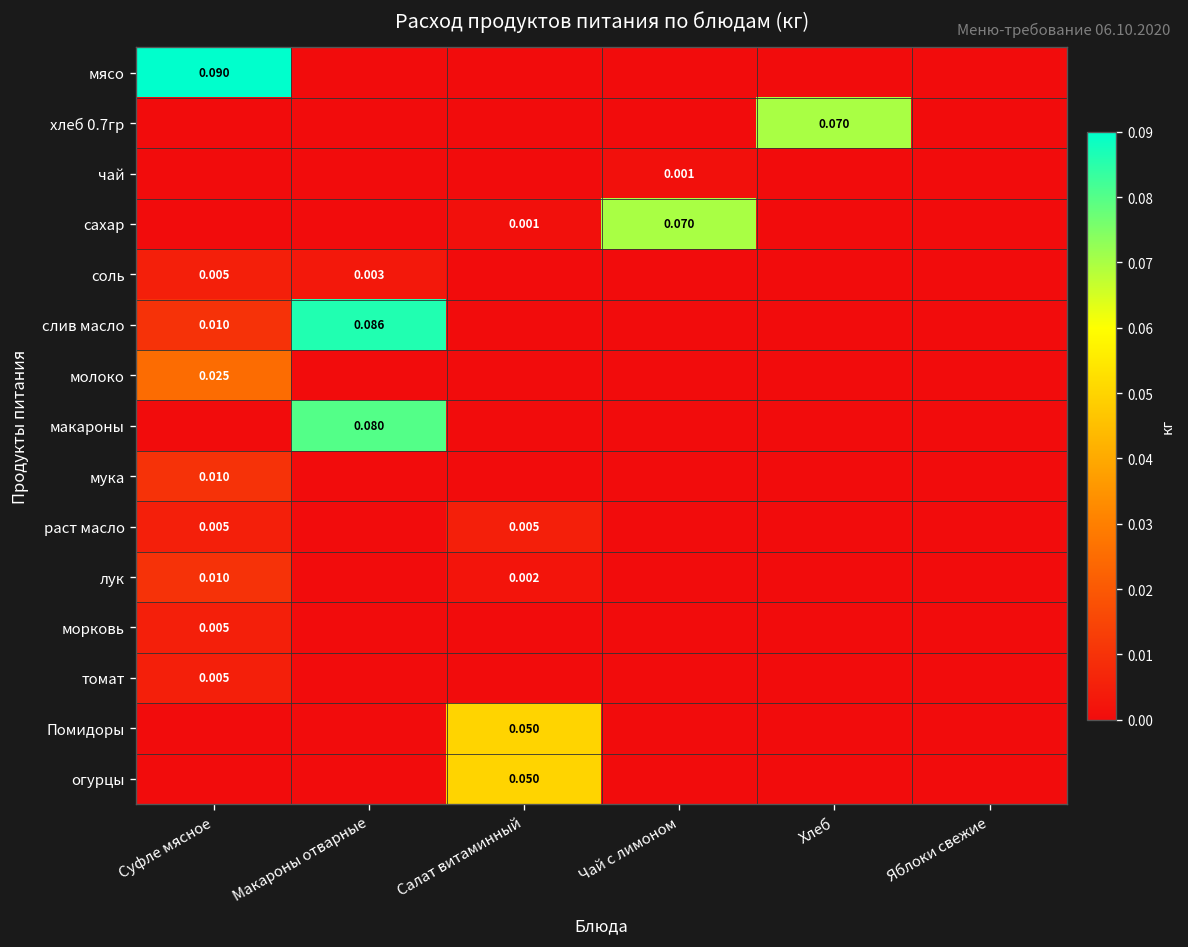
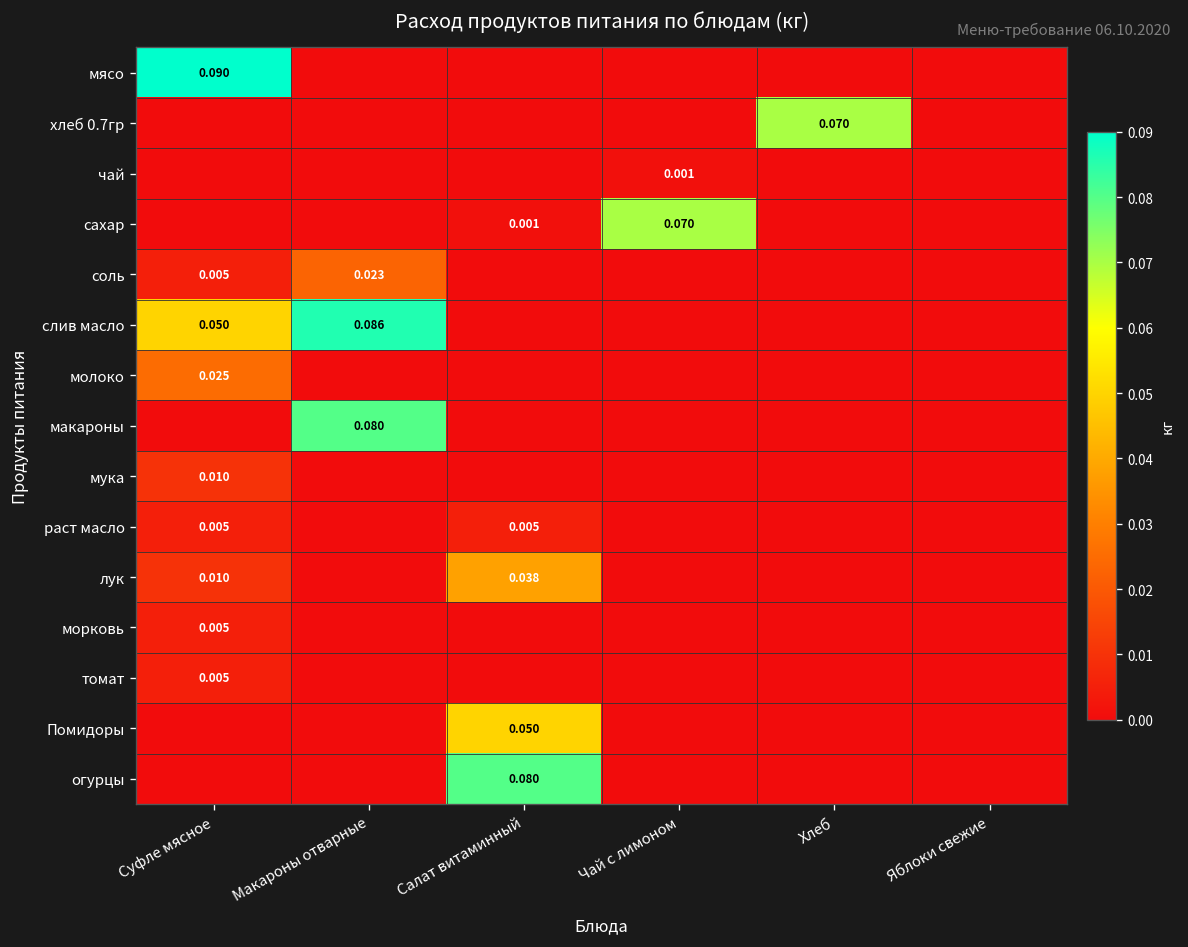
  {
    "мясо": {
      "Суфле мясное": 0.090
    },
    "хлеб 0.7гр": {
      "Хлеб": 0.070
    },
    "чай": {
      "Чай с лимоном": 0.001
    },
    "сахар": {
      "Салат витаминный": 0.001,
      "Чай с лимоном": 0.070
    },
    "соль": {
      "Суфле мясное": 0.005,
-     "Макароны отварные": 0.003
+     "Макароны отварные": 0.023
    },
    "слив масло": {
-     "Суфле мясное": 0.010,
+     "Суфле мясное": 0.050,
      "Макароны отварные": 0.086
    },
    "молоко": {
      "Суфле мясное": 0.025
    },
    "макароны": {
      "Макароны отварные": 0.080
    },
    "мука": {
      "Суфле мясное": 0.010
    },
    "раст масло": {
      "Суфле мясное": 0.005,
      "Салат витаминный": 0.005
    },
    "лук": {
      "Суфле мясное": 0.010,
-     "Салат витаминный": 0.002
+     "Салат витаминный": 0.038
    },
    "морковь": {
      "Суфле мясное": 0.005
    },
    "томат": {
      "Суфле мясное": 0.005
    },
    "Помидоры": {
      "Салат витаминный": 0.050
    },
    "огурцы": {
-     "Салат витаминный": 0.050
+     "Салат витаминный": 0.080
    }
  }
